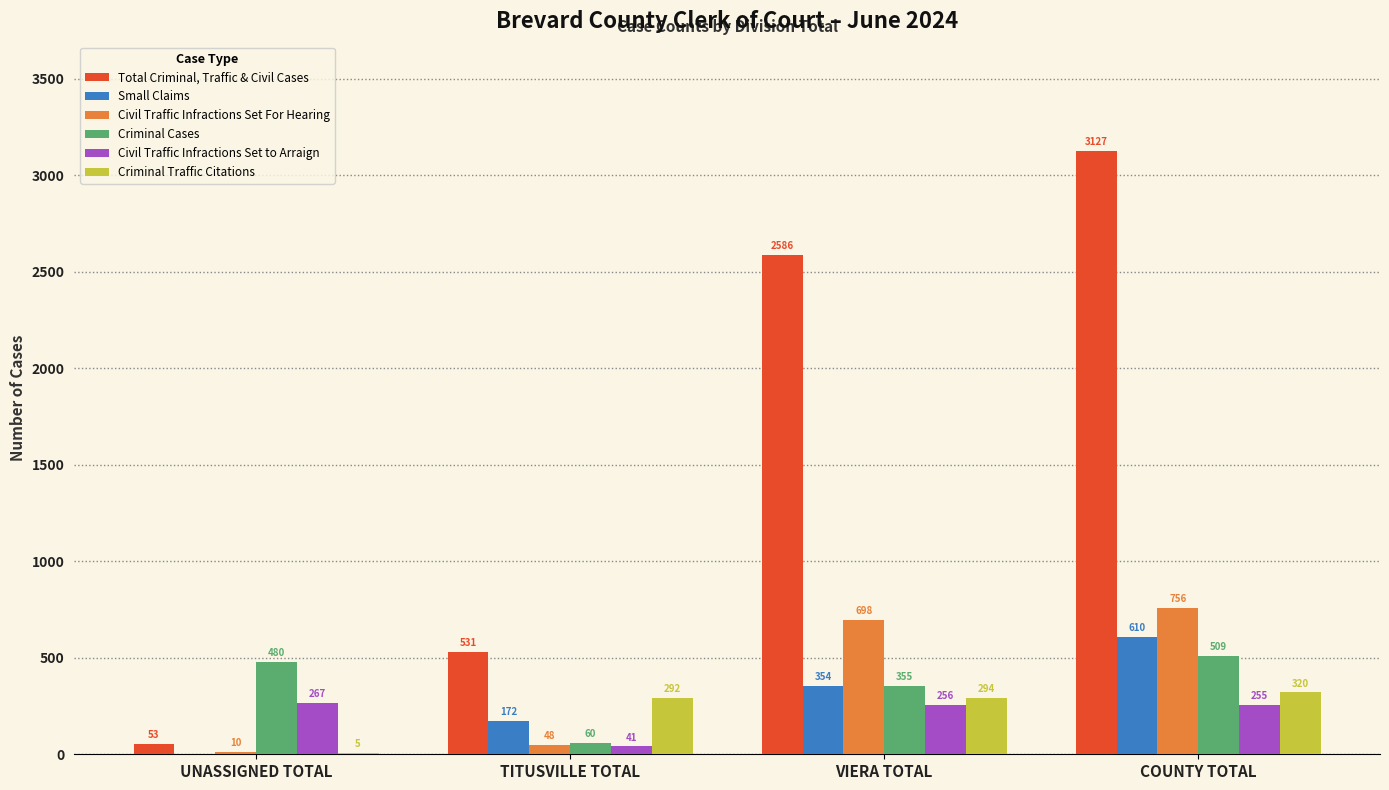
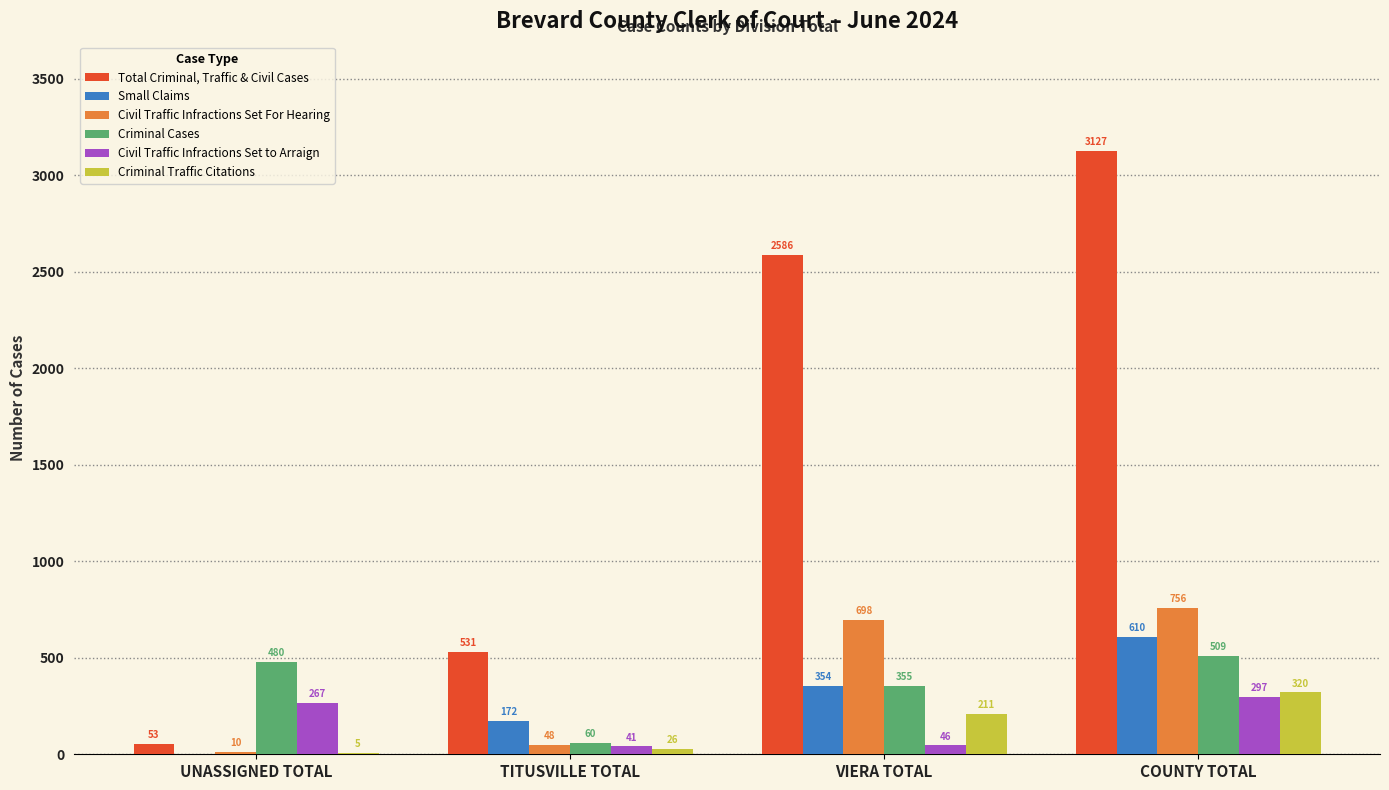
  {
    "Small Claims": {
      "TITUSVILLE TOTAL": 172,
      "VIERA TOTAL": 354,
      "COUNTY TOTAL": 610
    },
    "Criminal Cases": {
      "UNASSIGNED TOTAL": 480,
      "TITUSVILLE TOTAL": 60,
      "VIERA TOTAL": 355,
      "COUNTY TOTAL": 509
    },
    "Civil Traffic Infractions Set to Arraign": {
      "UNASSIGNED TOTAL": 267,
      "TITUSVILLE TOTAL": 41,
-     "VIERA TOTAL": 256,
-     "COUNTY TOTAL": 255
+     "VIERA TOTAL": 46,
+     "COUNTY TOTAL": 297
    },
    "Criminal Traffic Citations": {
      "UNASSIGNED TOTAL": 5,
-     "TITUSVILLE TOTAL": 292,
-     "VIERA TOTAL": 294,
+     "TITUSVILLE TOTAL": 26,
+     "VIERA TOTAL": 211,
      "COUNTY TOTAL": 320
    }
  }
